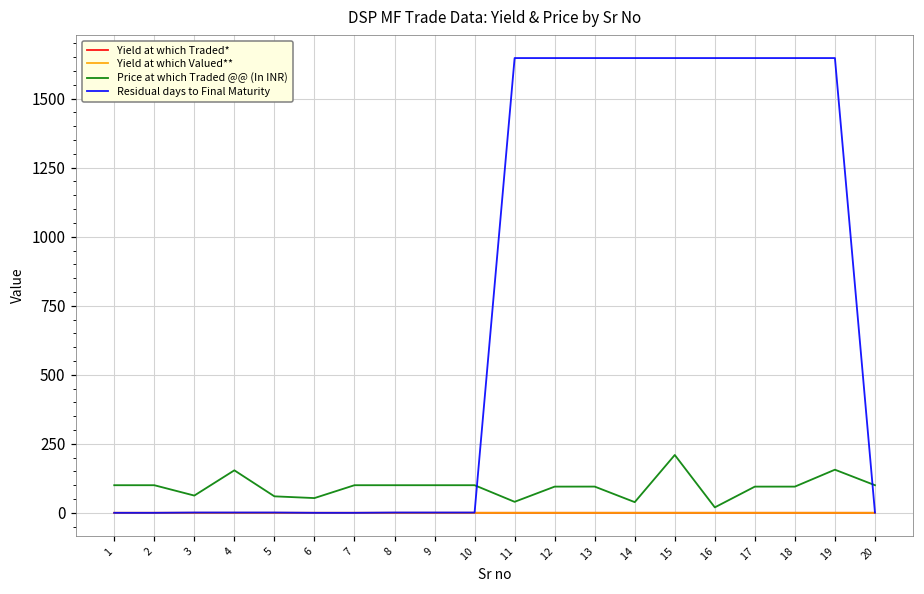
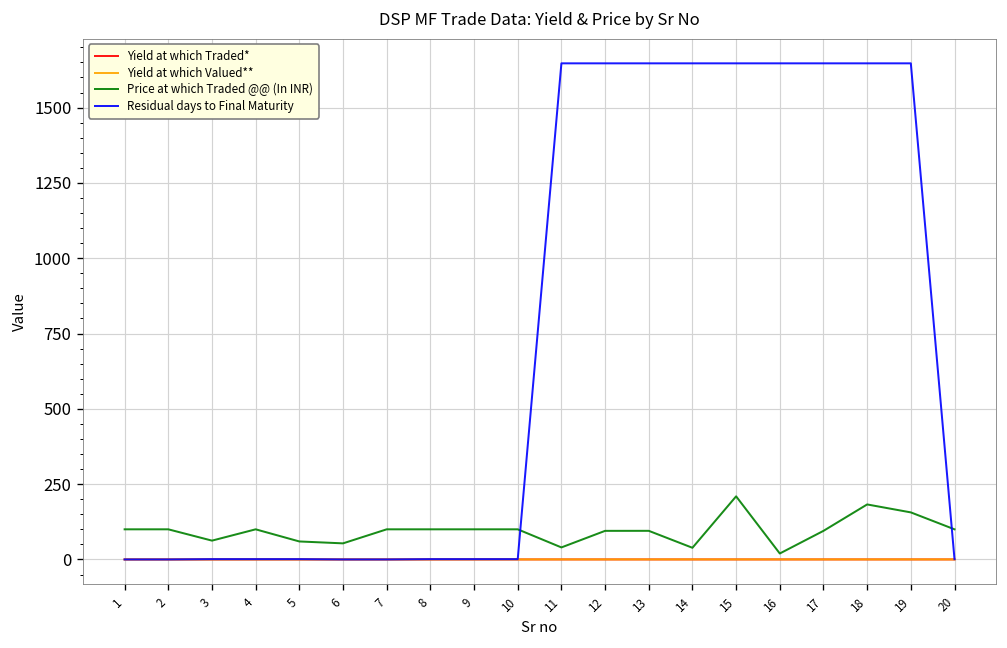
  {
    "Yield at which Valued**": {
      "11": 0,
      "12": 0,
      "13": 0,
      "14": 0,
      "15": 0,
      "16": 0,
      "17": 0,
      "18": 0,
      "19": 0
    },
    "Price at which Traded @@ (In INR)": {
      "1": 100,
      "2": 100,
      "3": 60,
-     "4": 150,
+     "4": 100,
      "5": 60,
      "6": 50,
      "7": 100,
      "8": 100,
      "9": 100,
      "10": 100,
      "11": 40,
      "12": 90,
      "13": 100,
      "14": 40,
      "15": 210,
      "16": 20,
      "17": 90,
-     "18": 90,
+     "18": 180,
      "19": 160,
      "20": 100
    },
    "Residual days to Final Maturity": {
      "11": 1650,
      "12": 1650,
      "13": 1650,
      "14": 1650,
      "15": 1650,
      "16": 1650,
      "17": 1650,
      "18": 1650,
      "19": 1650
    }
  }
